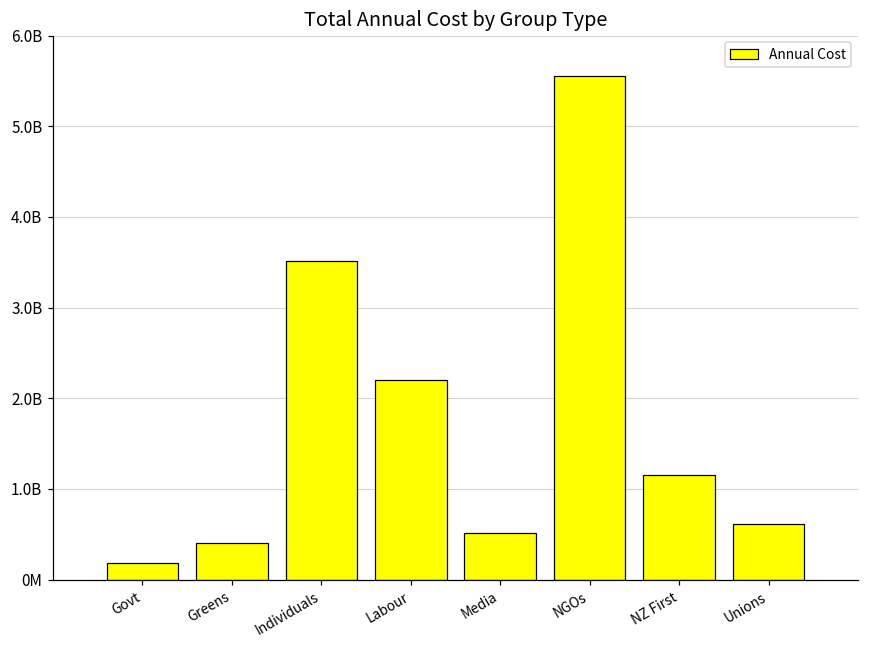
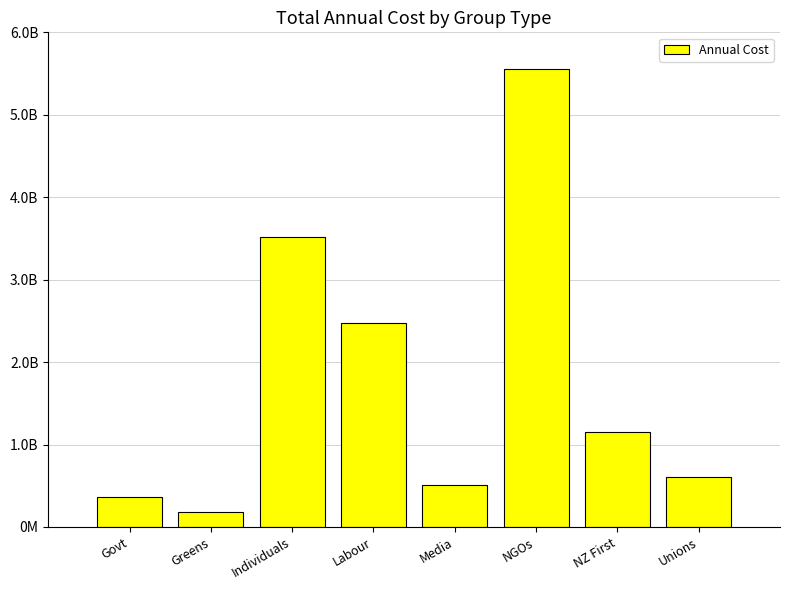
  {
-   "Govt": 200000000,
-   "Greens": 400000000,
+   "Govt": 400000000,
+   "Greens": 200000000,
    "Individuals": 3500000000,
-   "Labour": 2200000000,
+   "Labour": 2500000000,
    "Media": 500000000,
    "NGOs": 5600000000,
    "NZ First": 1200000000,
    "Unions": 600000000
  }
